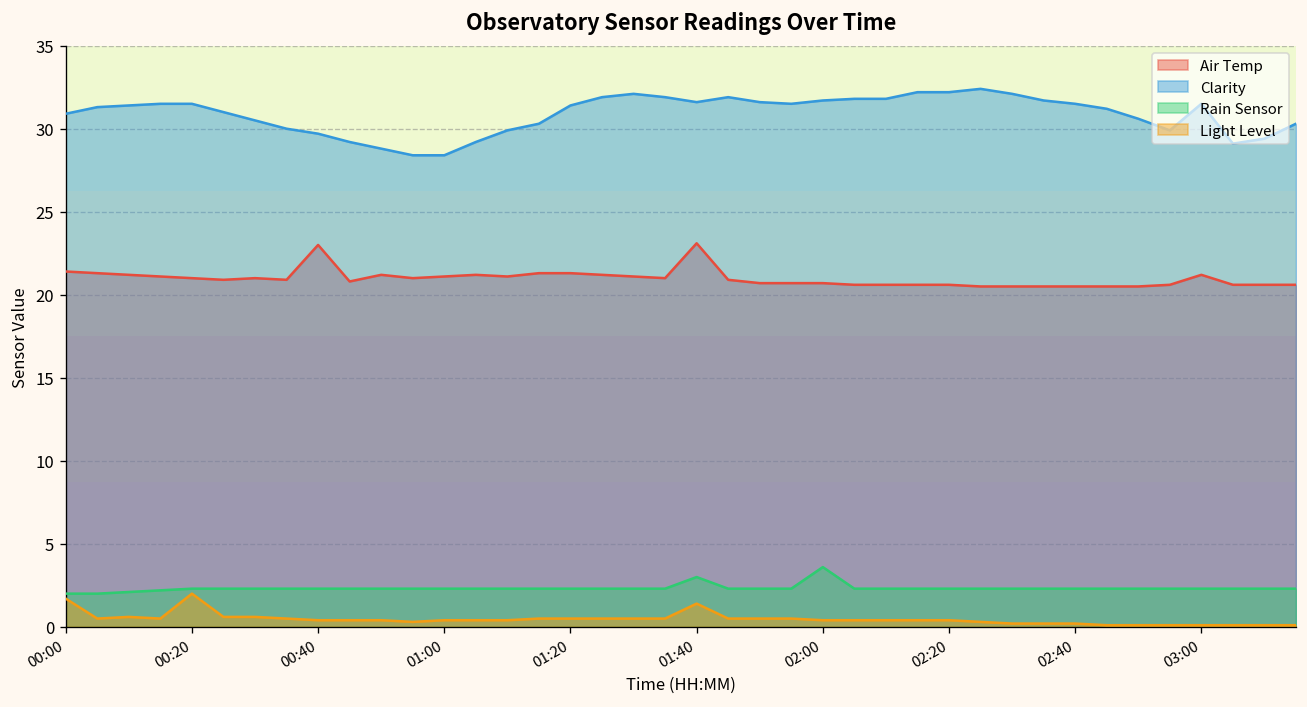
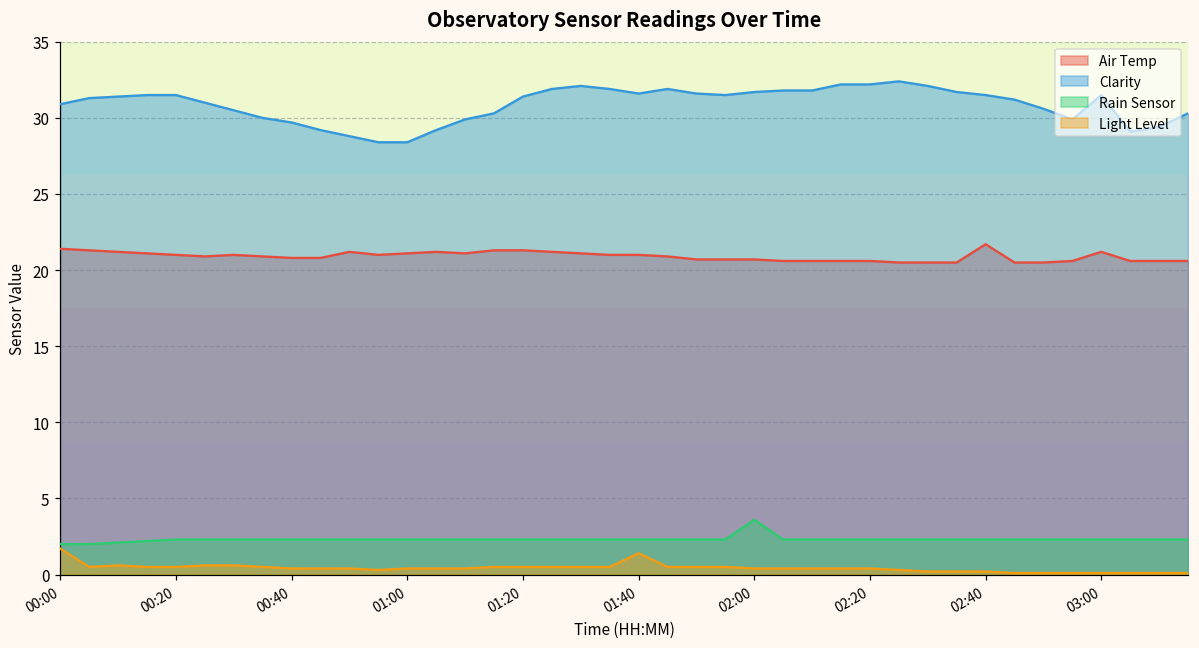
  {
    "Air Temp": {
      "00:00": 21.4,
      "00:20": 21.0,
-     "00:40": 23.0,
+     "00:40": 20.8,
      "01:00": 21.1,
      "01:20": 21.3,
-     "01:40": 23.1,
+     "01:40": 21.0,
      "02:00": 20.7,
      "02:20": 20.6,
-     "02:40": 20.5,
+     "02:40": 21.7,
      "03:00": 21.2
    },
    "Clarity": {
      "00:00": 30.9,
      "00:20": 31.5,
      "00:40": 29.7,
      "01:00": 28.4,
      "01:20": 31.4,
      "01:40": 31.6,
      "02:00": 31.7,
      "02:20": 32.2,
      "02:40": 31.5
    },
    "Rain Sensor": {
      "00:00": 2.0,
      "00:20": 2.3,
      "00:40": 2.3,
      "01:00": 2.3,
      "01:20": 2.3,
-     "01:40": 3.0,
+     "01:40": 2.3,
      "02:00": 3.6,
      "02:20": 2.3,
      "02:40": 2.3,
      "03:00": 2.3
    },
    "Light Level": {
      "00:00": 1.7,
-     "00:20": 2.0,
+     "00:20": 0.5,
      "00:40": 0.4,
      "01:00": 0.4,
      "01:20": 0.5,
      "01:40": 1.4,
      "02:00": 0.4,
      "02:20": 0.4,
      "02:40": 0.2,
      "03:00": 0.1
    }
  }
